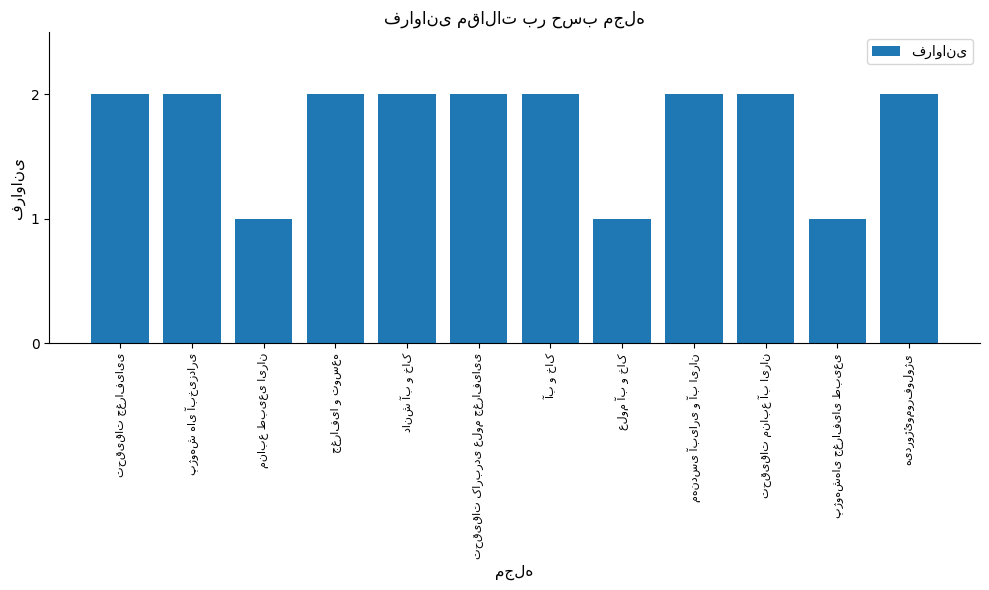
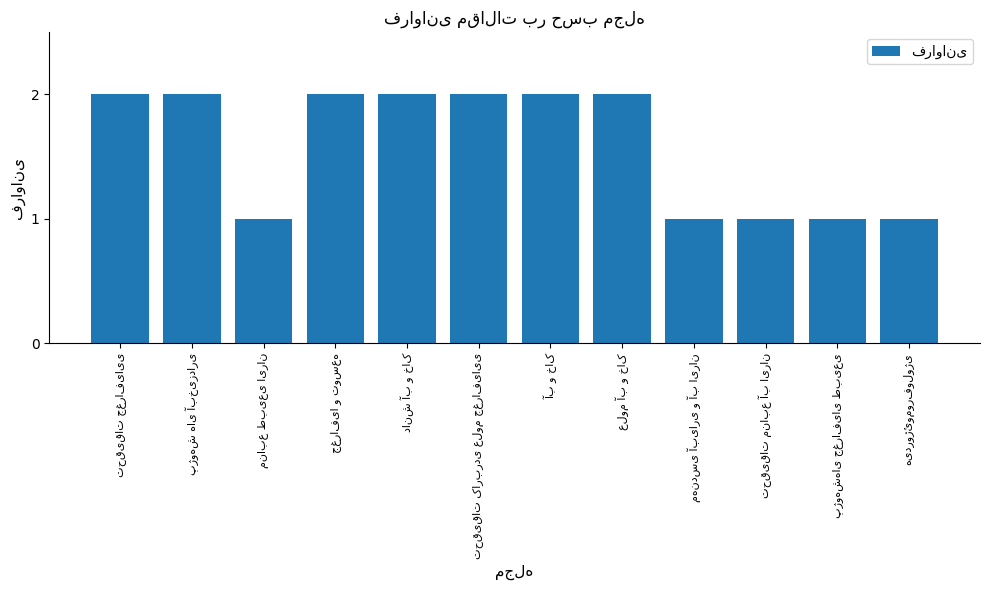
  {
    "تحقیقات جغرافیایی": 2,
    "پژوهش های آبخیزداری": 2,
    "منابع طبیعی ایران": 1,
    "جغرافیا و توسعه": 2,
    "دانش آب و خاک": 2,
    "تحقیقات کاربردی علوم جغرافیایی": 2,
    "آب و خاک": 2,
-   "علوم آب و خاک": 1,
-   "مهندسی آبیاری و آب ایران": 2,
-   "تحقیقات منابع آب ایران": 2,
+   "علوم آب و خاک": 2,
+   "مهندسی آبیاری و آب ایران": 1,
+   "تحقیقات منابع آب ایران": 1,
    "پژوهشهای جغرافیای طبیعی": 1,
-   "هیدروژئومورفولوژی": 2
+   "هیدروژئومورفولوژی": 1
  }
